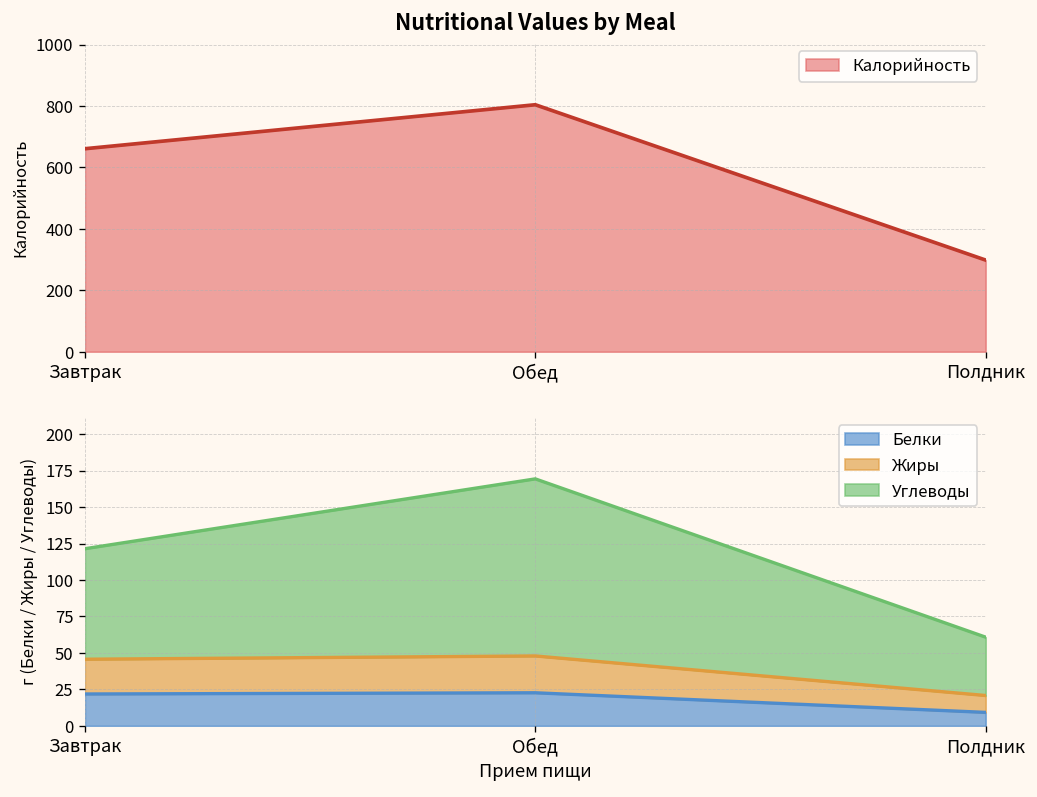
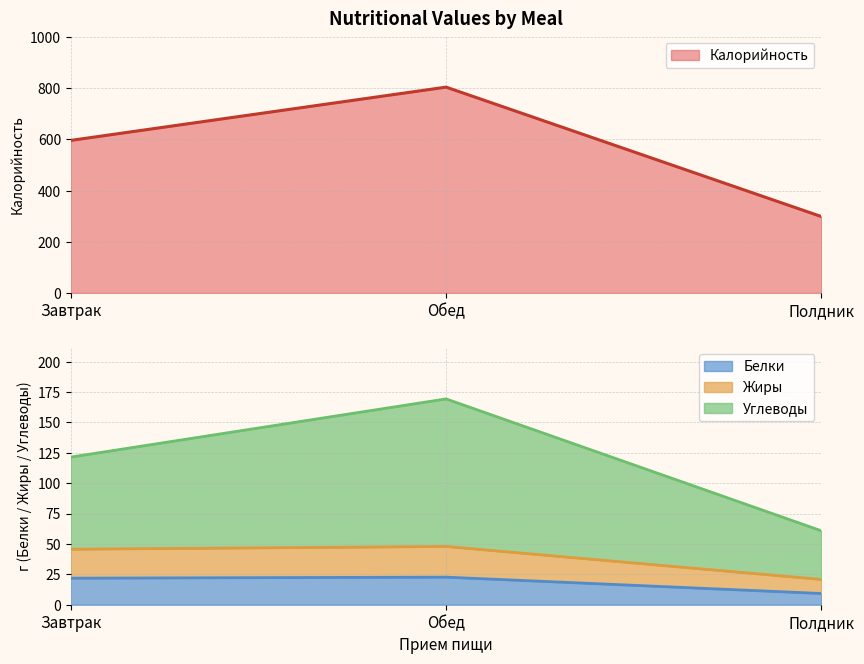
  {
    "Nutritional Values by Meal": {
-     "Завтрак": 660,
+     "Завтрак": 600,
      "Обед": 800,
      "Полдник": 300
    }
  }
